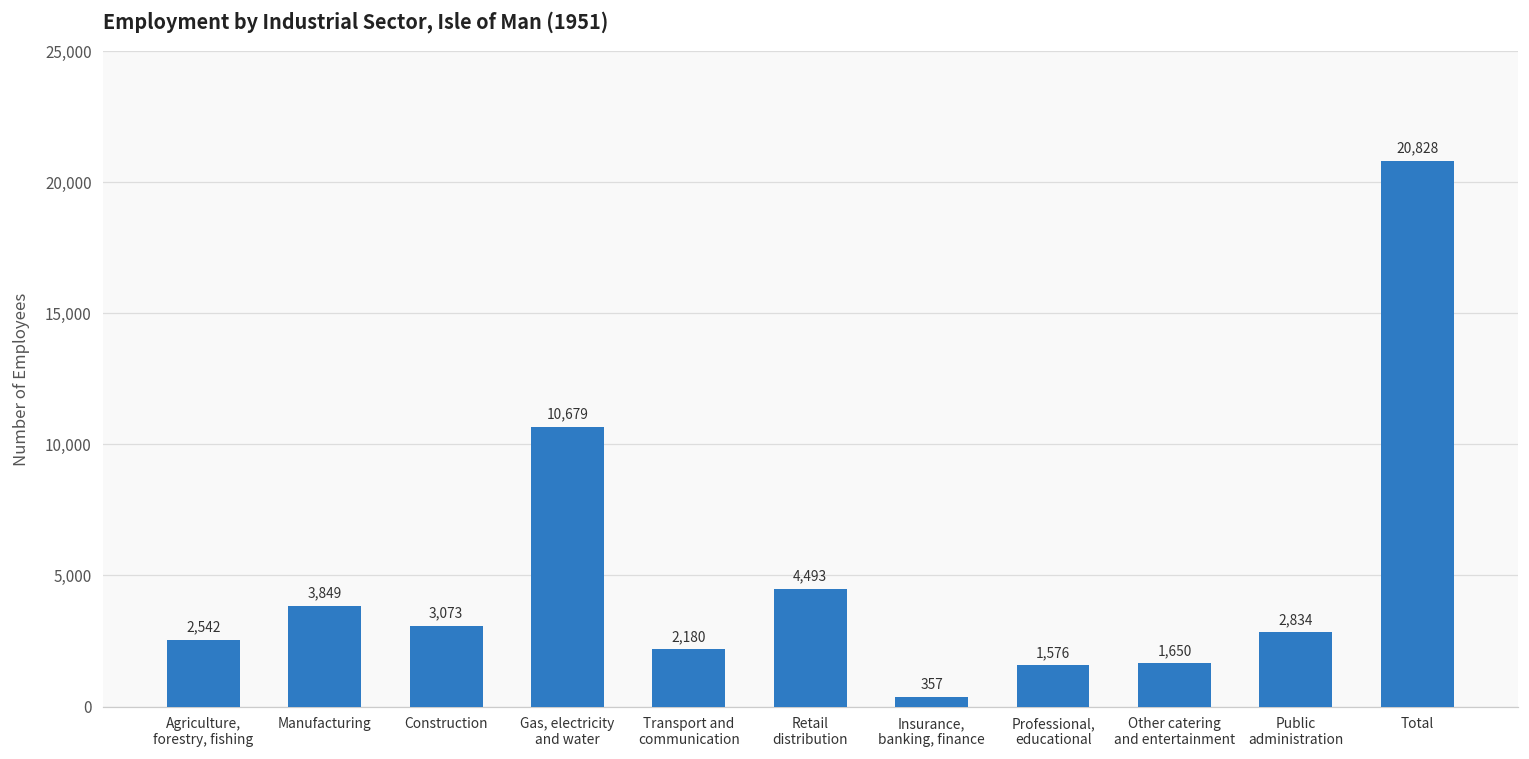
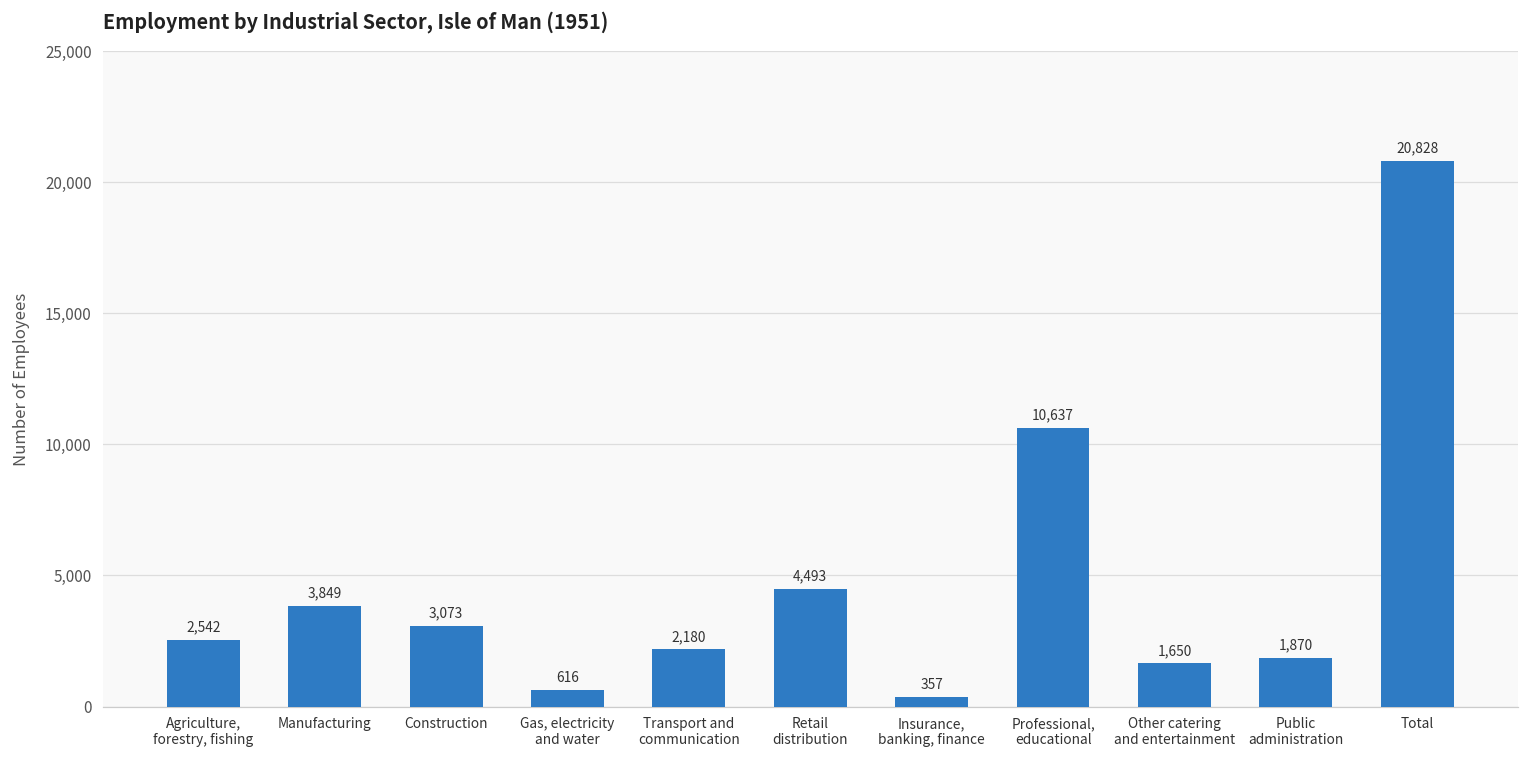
  {
    "Agriculture, forestry, fishing": "2,542",
    "Manufacturing": "3,849",
    "Construction": "3,073",
-   "Gas, electricity and water": "10,679",
+   "Gas, electricity and water": "616",
    "Transport and communication": "2,180",
    "Retail distribution": "4,493",
    "Insurance, banking, finance": "357",
-   "Professional, educational": "1,576",
+   "Professional, educational": "10,637",
    "Other catering and entertainment": "1,650",
-   "Public administration": "2,834",
+   "Public administration": "1,870",
    "Total": "20,828"
  }
